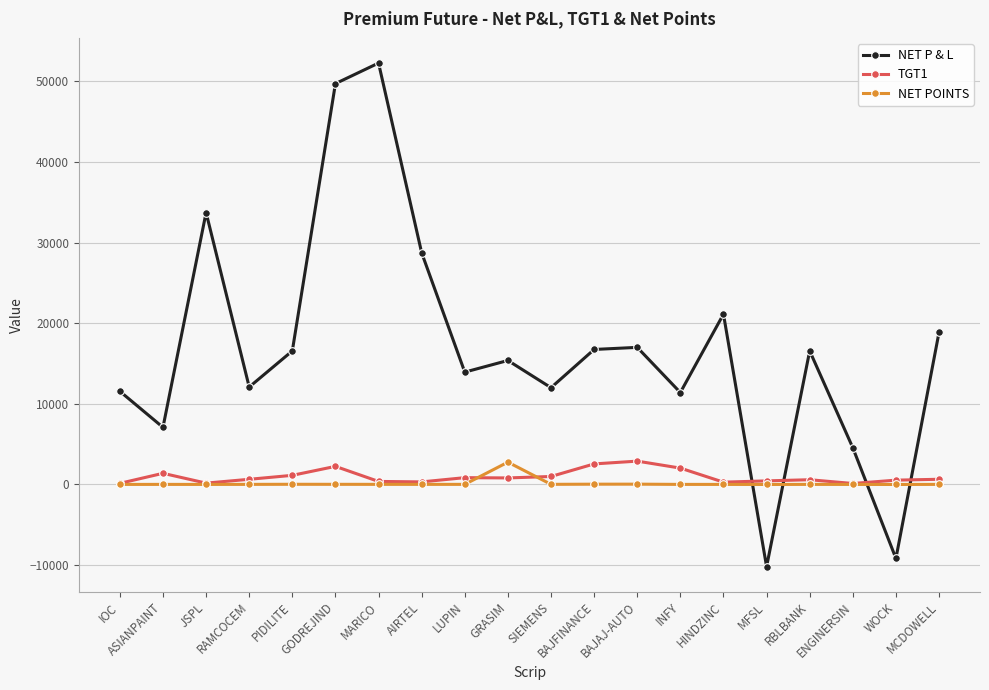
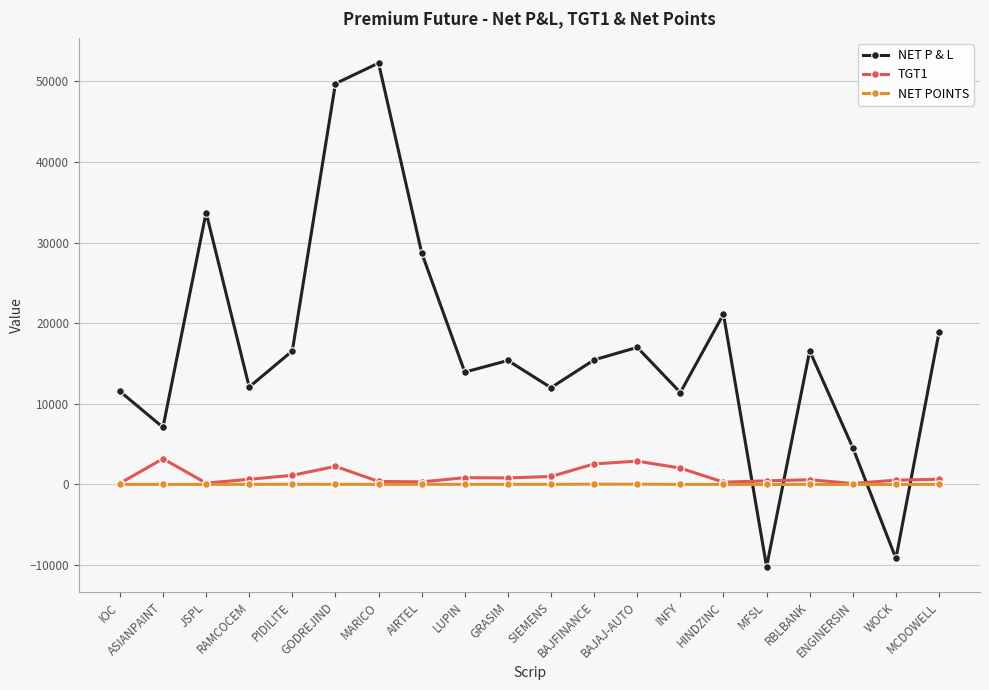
  {
    "NET P & L": {
      "IOC": 12000,
      "ASIANPAINT": 7000,
      "JSPL": 34000,
      "RAMCOCEM": 12000,
      "PIDILITE": 17000,
      "GODREJIND": 50000,
      "MARICO": 52000,
      "AIRTEL": 29000,
      "LUPIN": 14000,
      "GRASIM": 15000,
      "SIEMENS": 12000,
-     "BAJFINANCE": 17000,
+     "BAJFINANCE": 15000,
      "BAJAJ-AUTO": 17000,
      "INFY": 11000,
      "HINDZINC": 21000,
      "MFSL": -10000,
      "RBLBANK": 17000,
      "ENGINERSIN": 5000,
      "WOCK": -9000,
      "MCDOWELL": 19000
    },
    "TGT1": {
-     "ASIANPAINT": 1000,
+     "ASIANPAINT": 3000,
      "RAMCOCEM": 1000,
      "PIDILITE": 1000,
      "GODREJIND": 2000,
      "MARICO": 0,
      "LUPIN": 1000,
      "GRASIM": 1000,
      "SIEMENS": 1000,
      "BAJFINANCE": 3000,
      "BAJAJ-AUTO": 3000,
      "INFY": 2000,
      "MFSL": 0,
      "RBLBANK": 1000,
      "WOCK": 1000,
      "MCDOWELL": 1000
    },
    "NET POINTS": {
      "ASIANPAINT": 0,
      "RAMCOCEM": 0,
      "PIDILITE": 0,
      "GODREJIND": 0,
      "MARICO": 0,
      "LUPIN": 0,
-     "GRASIM": 3000,
+     "GRASIM": 0,
      "SIEMENS": 0,
      "BAJFINANCE": 0,
      "BAJAJ-AUTO": 0,
      "INFY": 0,
      "MFSL": 0,
      "RBLBANK": 0,
      "WOCK": 0,
      "MCDOWELL": 0
    }
  }
